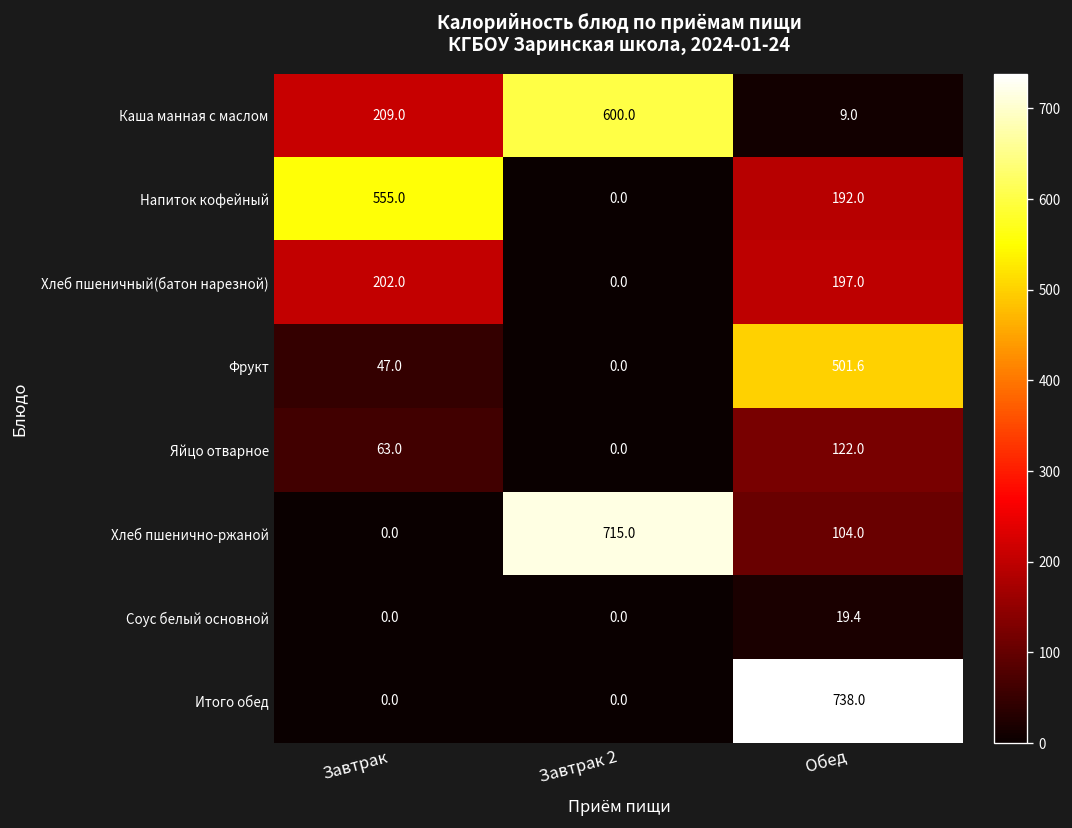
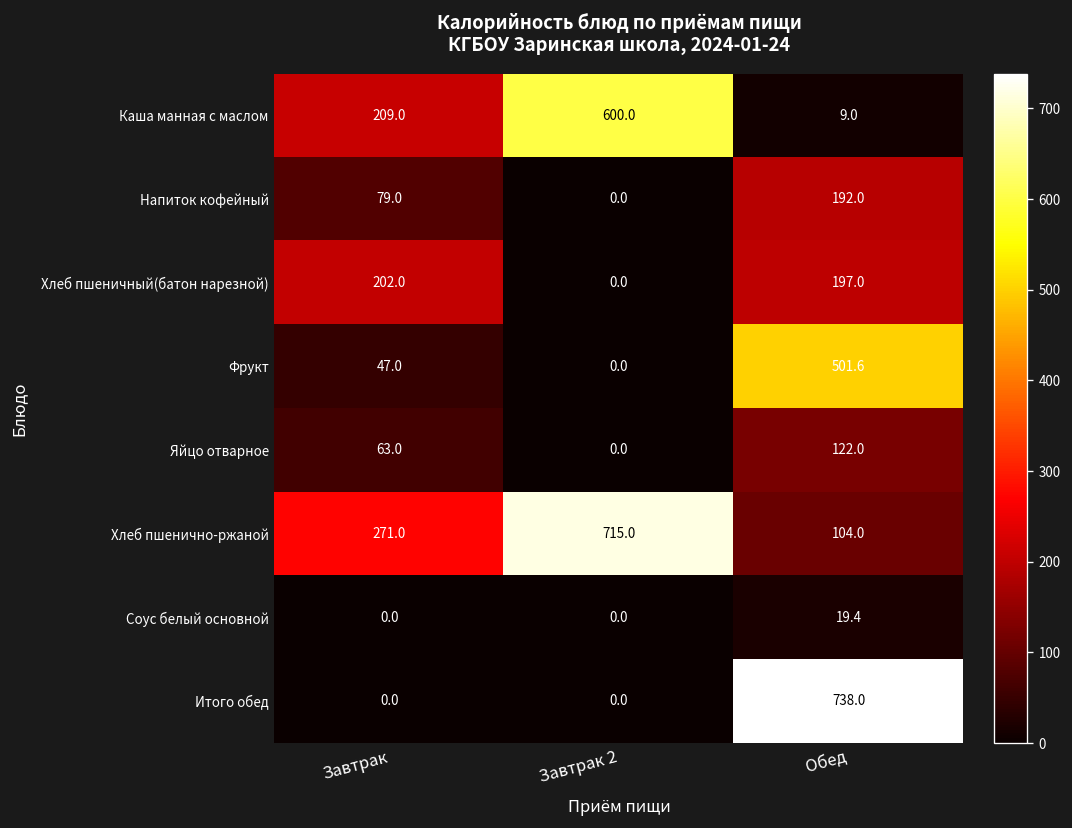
  {
    "Каша манная с маслом": {
      "Завтрак": 209.0,
      "Завтрак 2": 600.0,
      "Обед": 9.0
    },
    "Напиток кофейный": {
-     "Завтрак": 555.0,
+     "Завтрак": 79.0,
      "Завтрак 2": 0.0,
      "Обед": 192.0
    },
    "Хлеб пшеничный(батон нарезной)": {
      "Завтрак": 202.0,
      "Завтрак 2": 0.0,
      "Обед": 197.0
    },
    "Фрукт": {
      "Завтрак": 47.0,
      "Завтрак 2": 0.0,
      "Обед": 501.6
    },
    "Яйцо отварное": {
      "Завтрак": 63.0,
      "Завтрак 2": 0.0,
      "Обед": 122.0
    },
    "Хлеб пшенично-ржаной": {
-     "Завтрак": 0.0,
+     "Завтрак": 271.0,
      "Завтрак 2": 715.0,
      "Обед": 104.0
    },
    "Соус белый основной": {
      "Завтрак": 0.0,
      "Завтрак 2": 0.0,
      "Обед": 19.4
    },
    "Итого обед": {
      "Завтрак": 0.0,
      "Завтрак 2": 0.0,
      "Обед": 738.0
    }
  }
